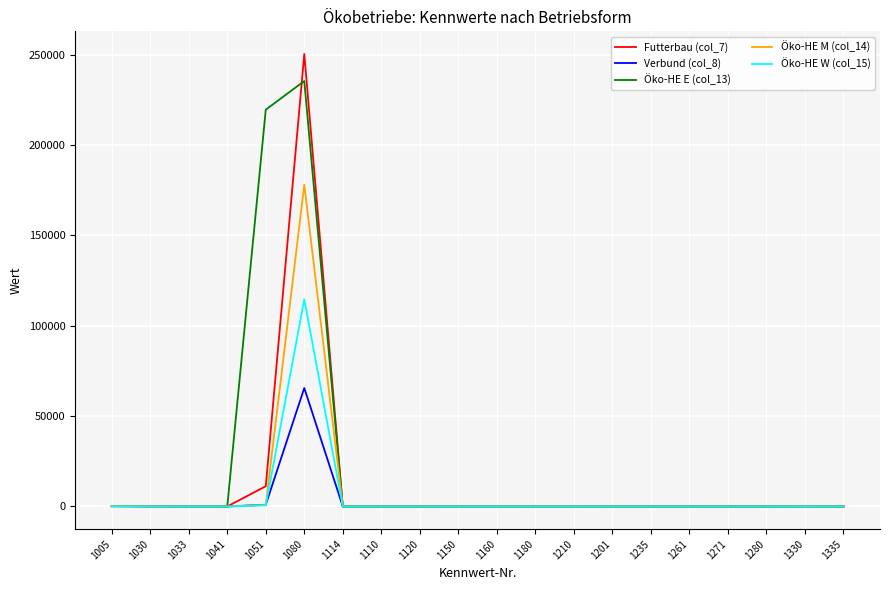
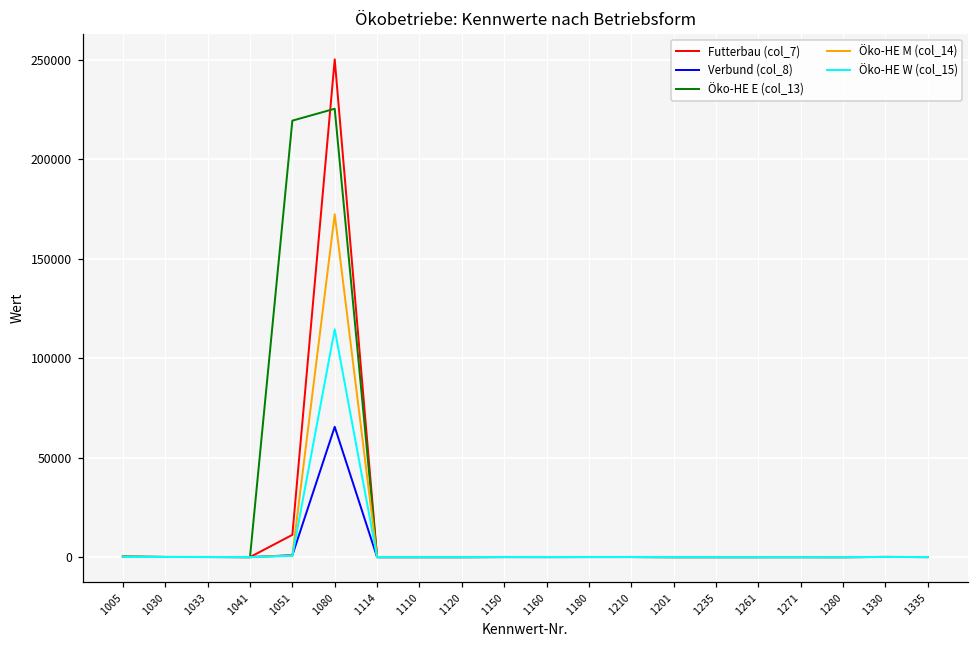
  {
    "Futterbau (col_7)": {
      "1051": 11000,
      "1080": 250000
    },
    "Verbund (col_8)": {
      "1080": 66000
    },
    "Öko-HE E (col_13)": {
      "1051": 220000,
-     "1080": 235000
+     "1080": 226000
    },
    "Öko-HE M (col_14)": {
-     "1080": 178000
+     "1080": 172000
    },
    "Öko-HE W (col_15)": {
      "1080": 115000
    }
  }
